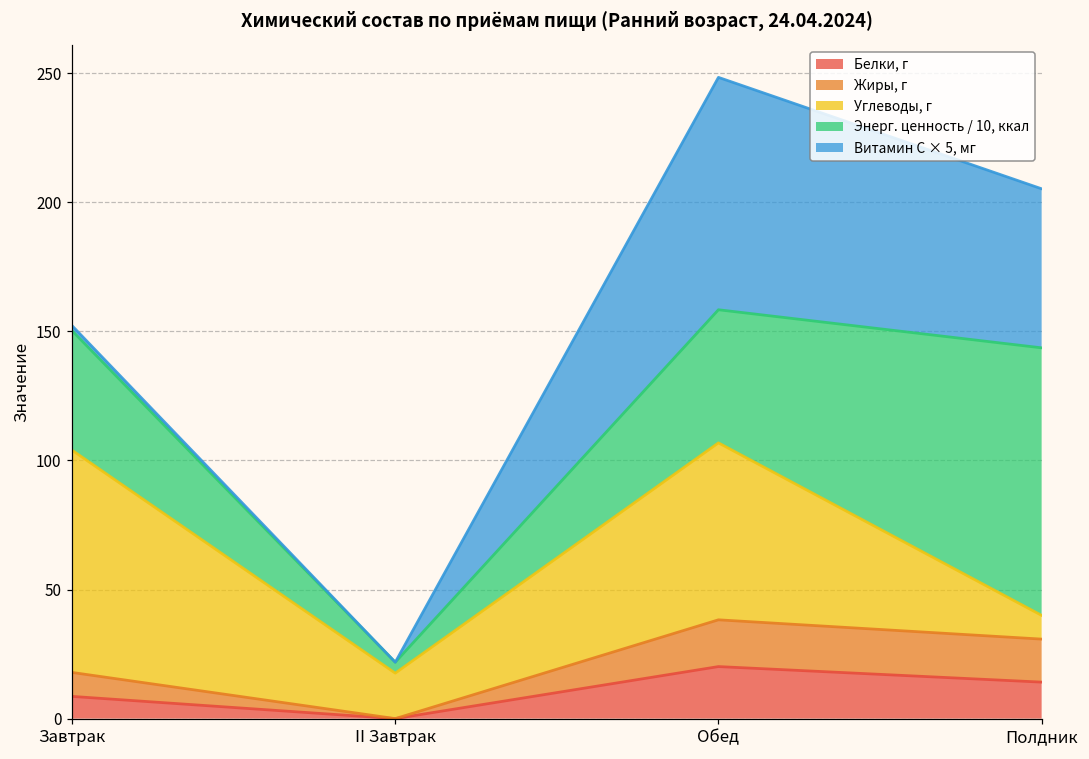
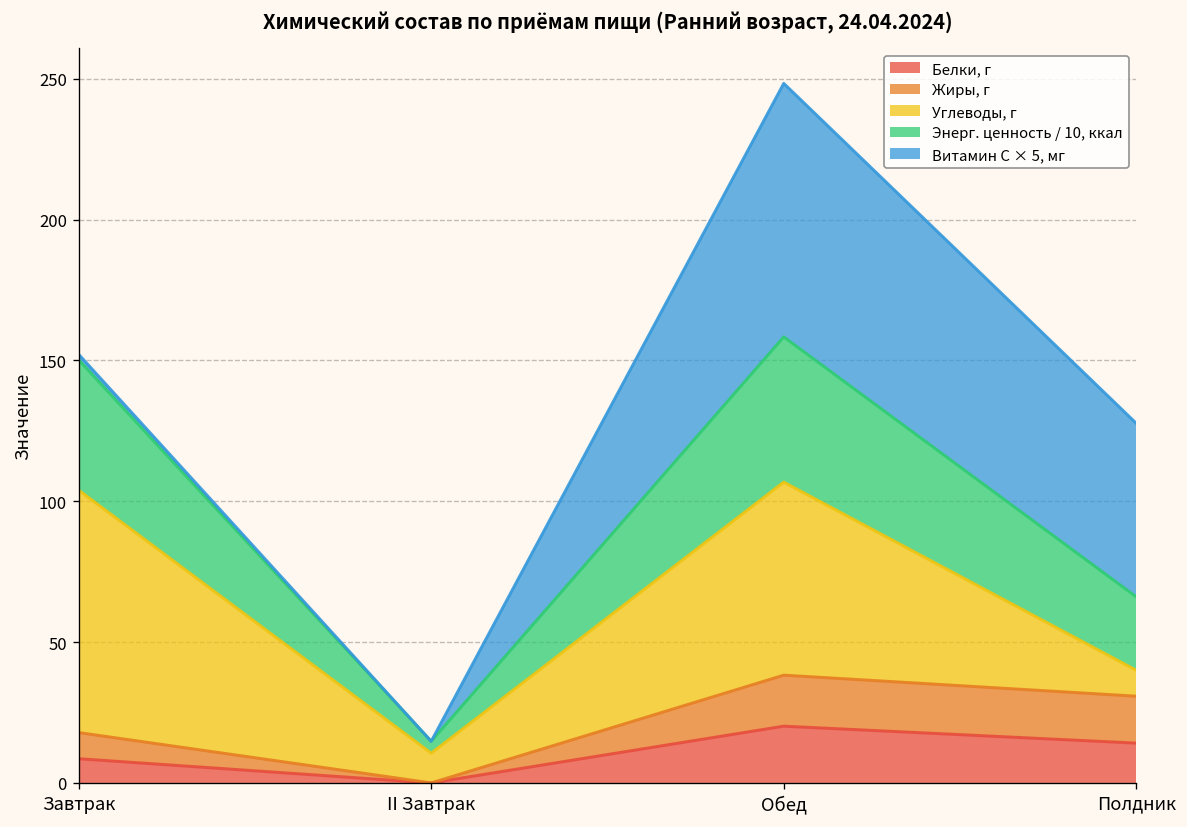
  {
    "Углеводы, г": {
      "Завтрак": 86,
-     "II Завтрак": 18,
+     "II Завтрак": 11,
      "Обед": 69,
      "Полдник": 9
    },
    "Энерг. ценность / 10, ккал": {
      "Завтрак": 46,
      "Обед": 52,
-     "Полдник": 104
+     "Полдник": 26
    },
    "Витамин С × 5, мг": {
      "Завтрак": 2,
      "Обед": 90,
      "Полдник": 62
    }
  }
